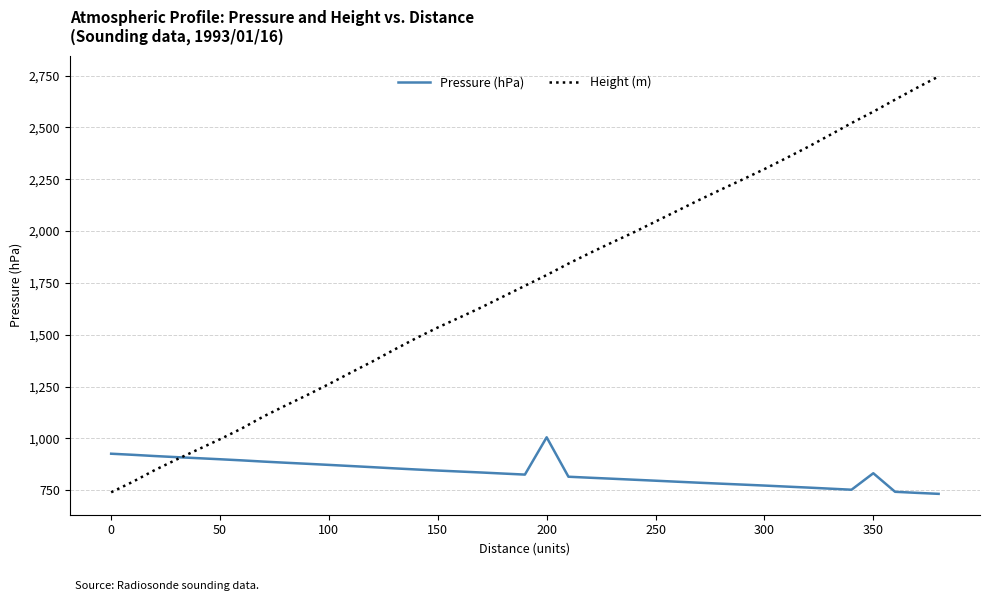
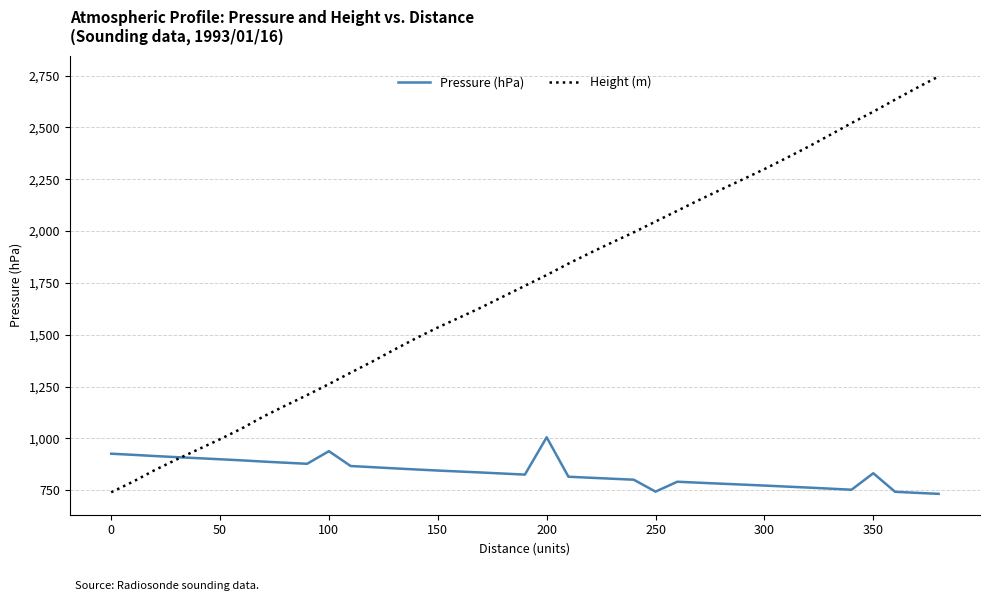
  {
    "Pressure (hPa)": {
      "0": "930",
      "50": "900",
-     "100": "870",
+     "100": "940",
      "150": "840",
      "200": "1,010",
-     "250": "800",
+     "250": "740",
      "300": "770",
      "350": "830"
    },
    "Height (m)": {
      "0": "740",
      "50": "1,000",
      "100": "1,260",
      "150": "1,540",
      "200": "1,790",
      "250": "2,050",
      "300": "2,300",
      "350": "2,580"
    }
  }
